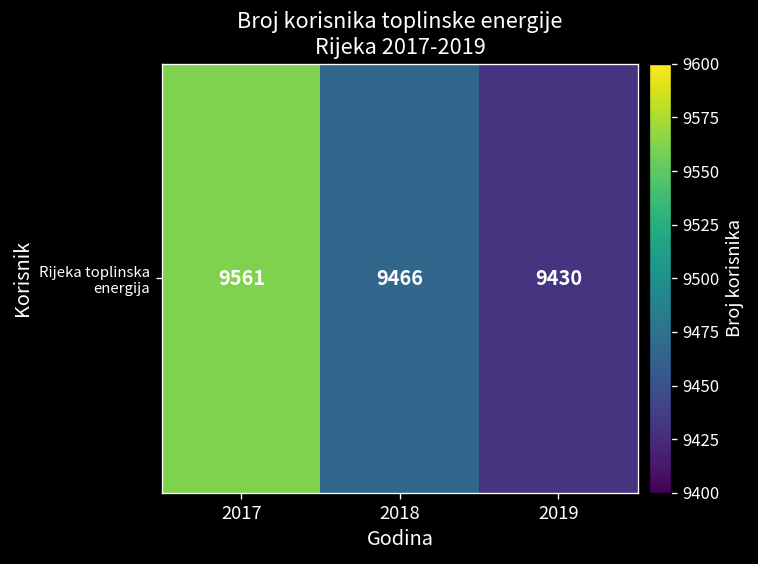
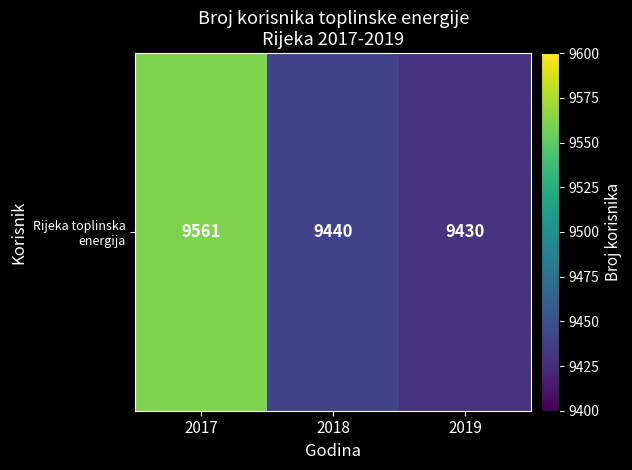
  {
    "Rijeka toplinska energija": {
      "2017": 9561,
-     "2018": 9466,
+     "2018": 9440,
      "2019": 9430
    }
  }
